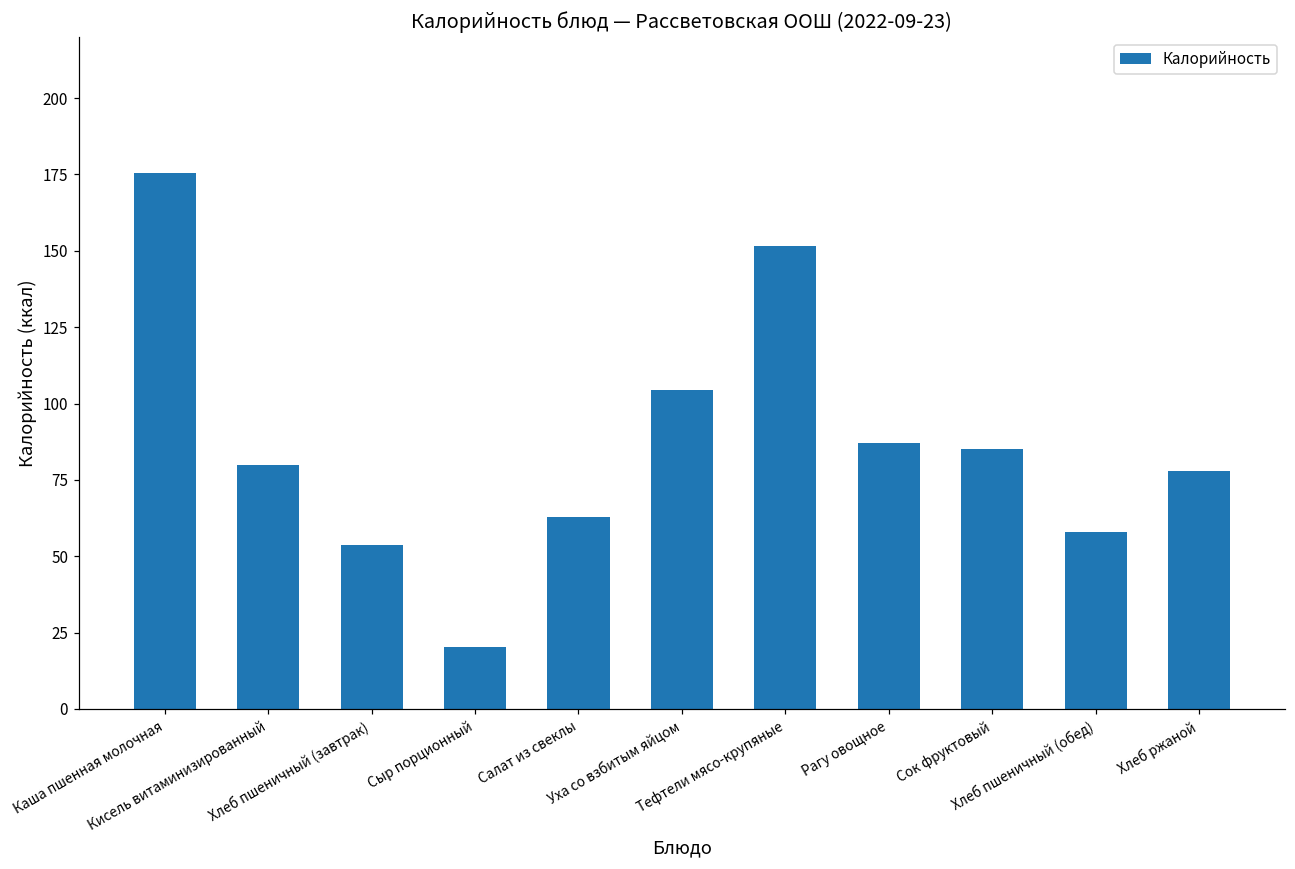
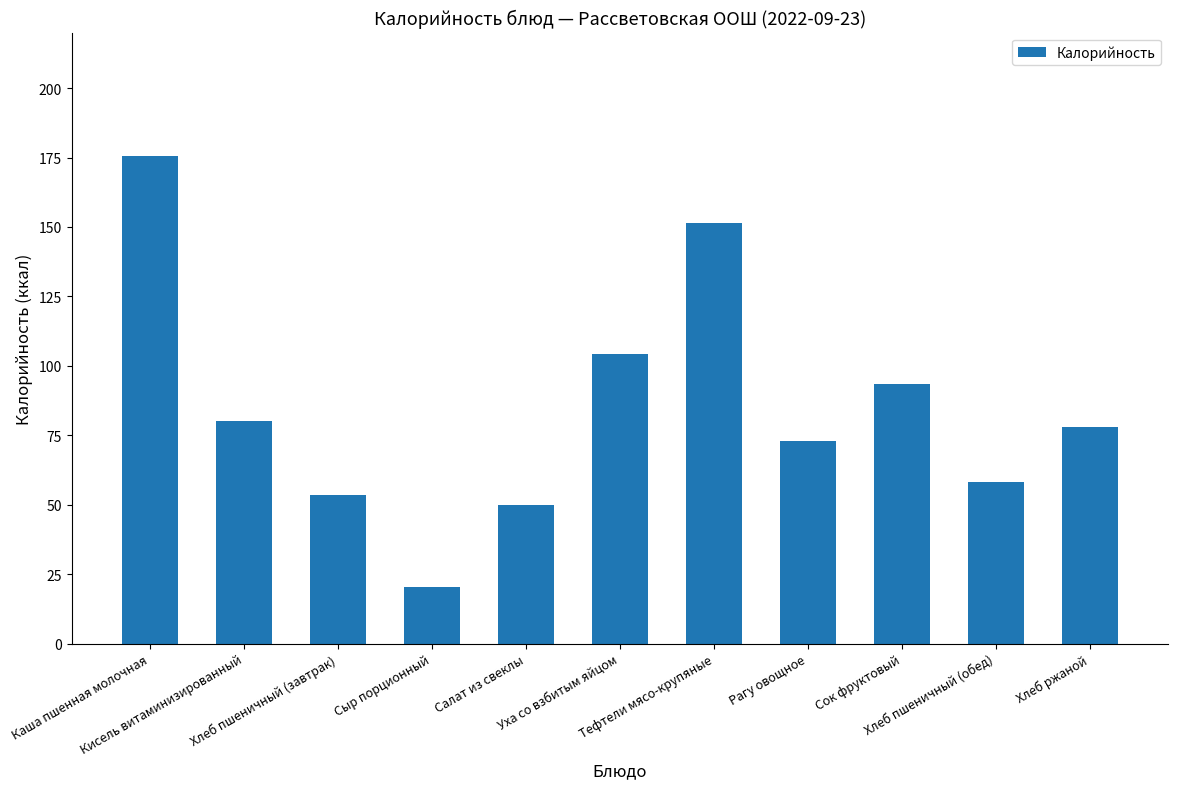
  {
    "Каша пшенная молочная": 175,
    "Кисель витаминизированный": 80,
    "Хлеб пшеничный (завтрак)": 54,
    "Сыр порционный": 20,
-   "Салат из свеклы": 63,
+   "Салат из свеклы": 50,
    "Уха со взбитым яйцом": 104,
    "Тефтели мясо-крупяные": 152,
-   "Рагу овощное": 87,
-   "Сок фруктовый": 85,
+   "Рагу овощное": 73,
+   "Сок фруктовый": 94,
    "Хлеб пшеничный (обед)": 58,
    "Хлеб ржаной": 78
  }
